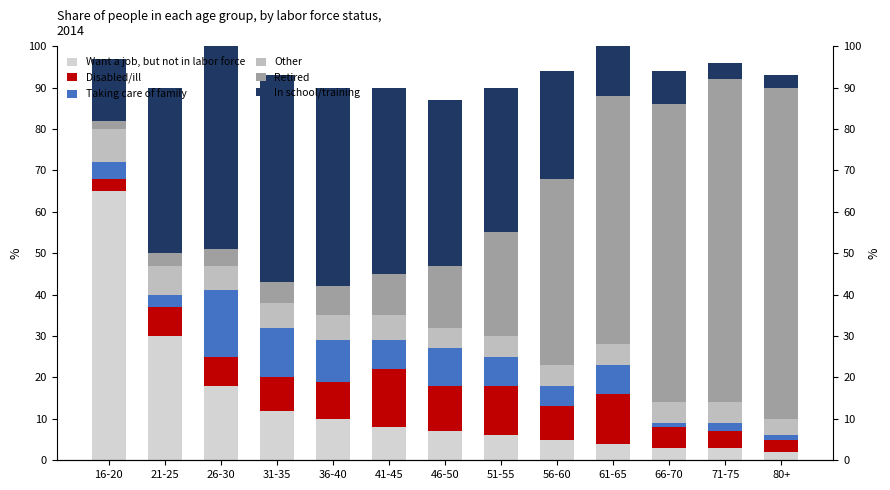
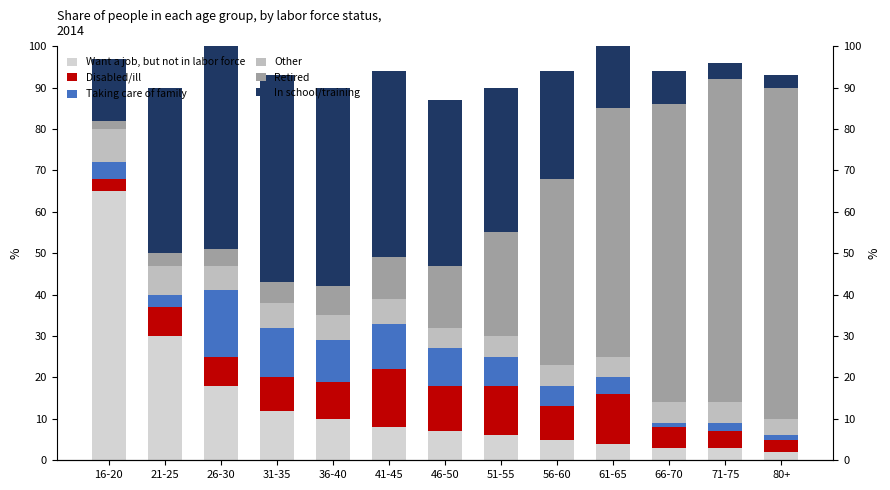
  {
    "Disabled/ill": {
      "16-20": 3,
      "21-25": 7,
      "26-30": 7,
      "31-35": 8,
      "36-40": 9,
      "41-45": 14,
      "46-50": 11,
      "51-55": 12,
      "56-60": 8,
      "61-65": 12,
      "66-70": 5,
      "71-75": 4,
      "80+": 3
    },
    "Taking care of family": {
      "16-20": 4,
      "21-25": 3,
      "26-30": 16,
      "31-35": 12,
      "36-40": 10,
-     "41-45": 7,
+     "41-45": 11,
      "46-50": 9,
      "51-55": 7,
      "56-60": 5,
-     "61-65": 7,
+     "61-65": 4,
      "66-70": 1,
      "71-75": 2,
      "80+": 1
    },
    "In school/training": {
      "16-20": 15,
      "21-25": 40,
      "26-30": 49,
      "31-35": 50,
      "36-40": 48,
      "41-45": 45,
      "46-50": 40,
      "51-55": 35,
      "56-60": 26,
      "66-70": 8,
      "71-75": 4,
      "80+": 3
    }
  }
